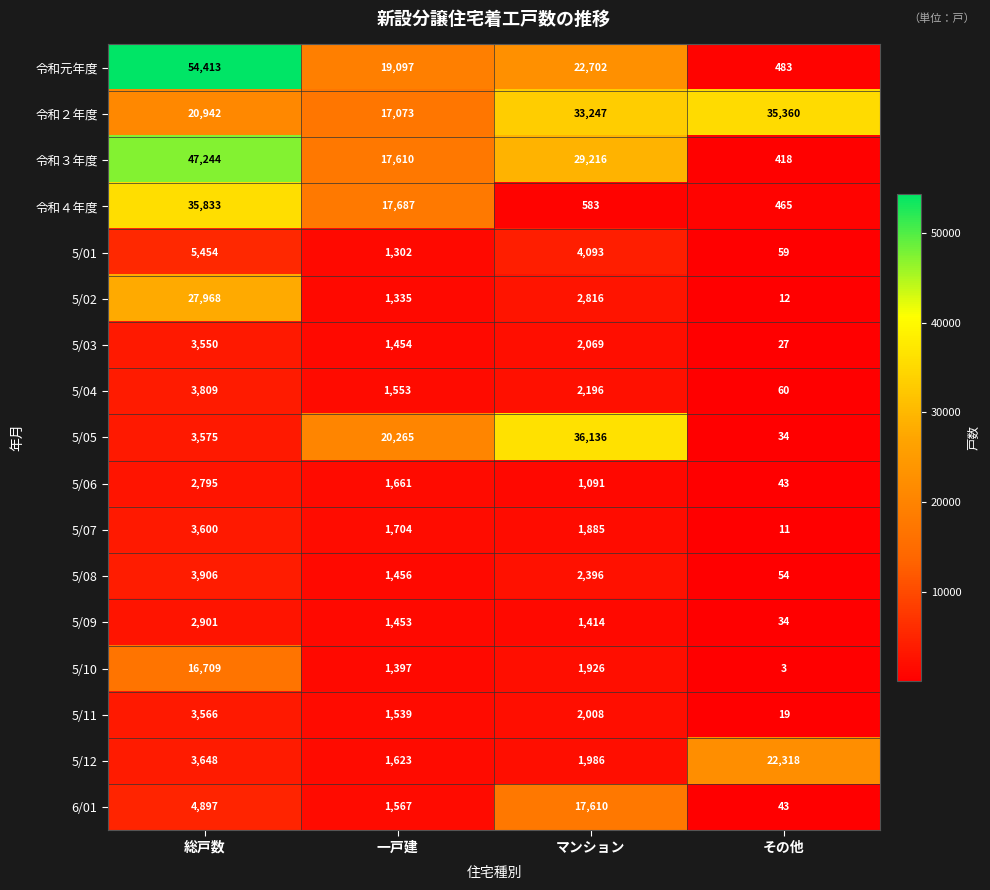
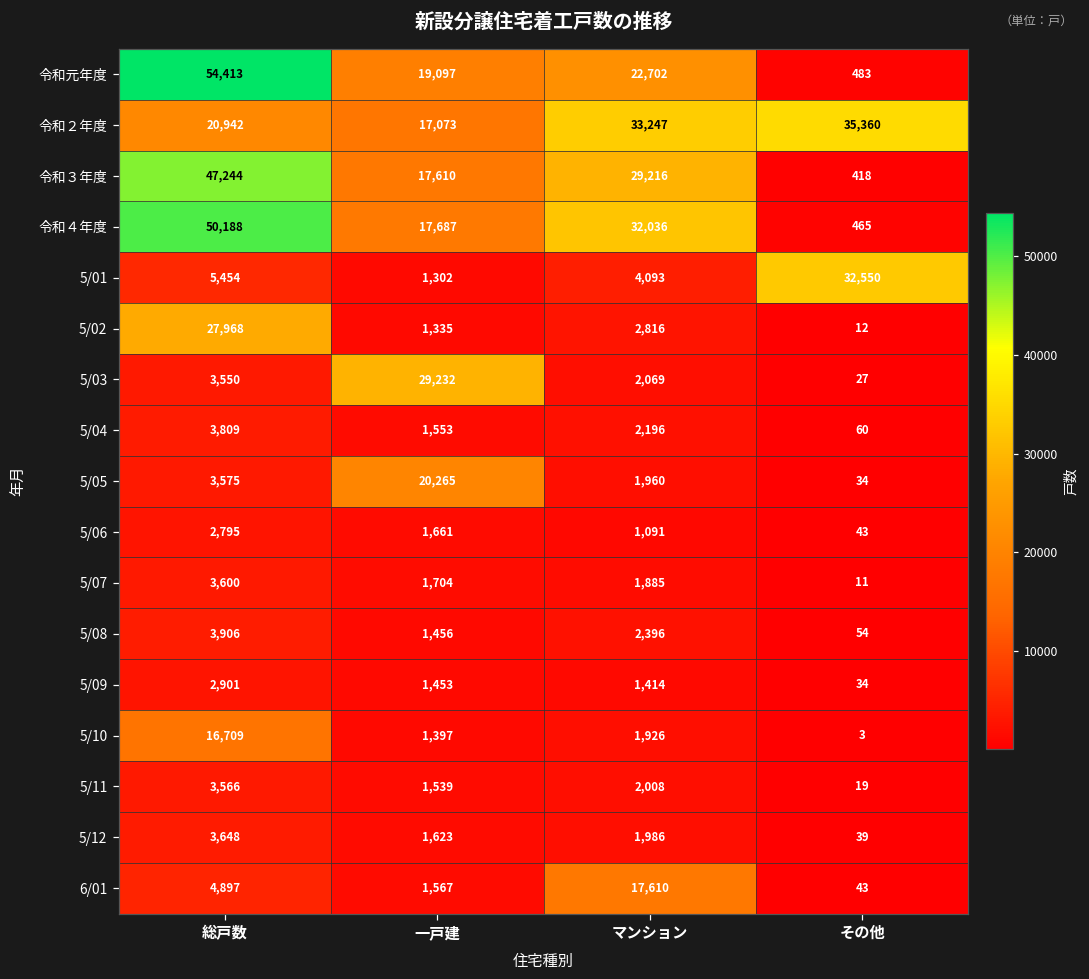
  {
    "令和元年度": {
      "総戸数": "54,413",
      "一戸建": "19,097",
      "マンション": "22,702",
      "その他": "483"
    },
    "令和２年度": {
      "総戸数": "20,942",
      "一戸建": "17,073",
      "マンション": "33,247",
      "その他": "35,360"
    },
    "令和３年度": {
      "総戸数": "47,244",
      "一戸建": "17,610",
      "マンション": "29,216",
      "その他": "418"
    },
    "令和４年度": {
-     "総戸数": "35,833",
+     "総戸数": "50,188",
      "一戸建": "17,687",
-     "マンション": "583",
+     "マンション": "32,036",
      "その他": "465"
    },
    "5/01": {
      "総戸数": "5,454",
      "一戸建": "1,302",
      "マンション": "4,093",
-     "その他": "59"
+     "その他": "32,550"
    },
    "5/02": {
      "総戸数": "27,968",
      "一戸建": "1,335",
      "マンション": "2,816",
      "その他": "12"
    },
    "5/03": {
      "総戸数": "3,550",
-     "一戸建": "1,454",
+     "一戸建": "29,232",
      "マンション": "2,069",
      "その他": "27"
    },
    "5/04": {
      "総戸数": "3,809",
      "一戸建": "1,553",
      "マンション": "2,196",
      "その他": "60"
    },
    "5/05": {
      "総戸数": "3,575",
      "一戸建": "20,265",
-     "マンション": "36,136",
+     "マンション": "1,960",
      "その他": "34"
    },
    "5/06": {
      "総戸数": "2,795",
      "一戸建": "1,661",
      "マンション": "1,091",
      "その他": "43"
    },
    "5/07": {
      "総戸数": "3,600",
      "一戸建": "1,704",
      "マンション": "1,885",
      "その他": "11"
    },
    "5/08": {
      "総戸数": "3,906",
      "一戸建": "1,456",
      "マンション": "2,396",
      "その他": "54"
    },
    "5/09": {
      "総戸数": "2,901",
      "一戸建": "1,453",
      "マンション": "1,414",
      "その他": "34"
    },
    "5/10": {
      "総戸数": "16,709",
      "一戸建": "1,397",
      "マンション": "1,926",
      "その他": "3"
    },
    "5/11": {
      "総戸数": "3,566",
      "一戸建": "1,539",
      "マンション": "2,008",
      "その他": "19"
    },
    "5/12": {
      "総戸数": "3,648",
      "一戸建": "1,623",
      "マンション": "1,986",
-     "その他": "22,318"
+     "その他": "39"
    },
    "6/01": {
      "総戸数": "4,897",
      "一戸建": "1,567",
      "マンション": "17,610",
      "その他": "43"
    }
  }
